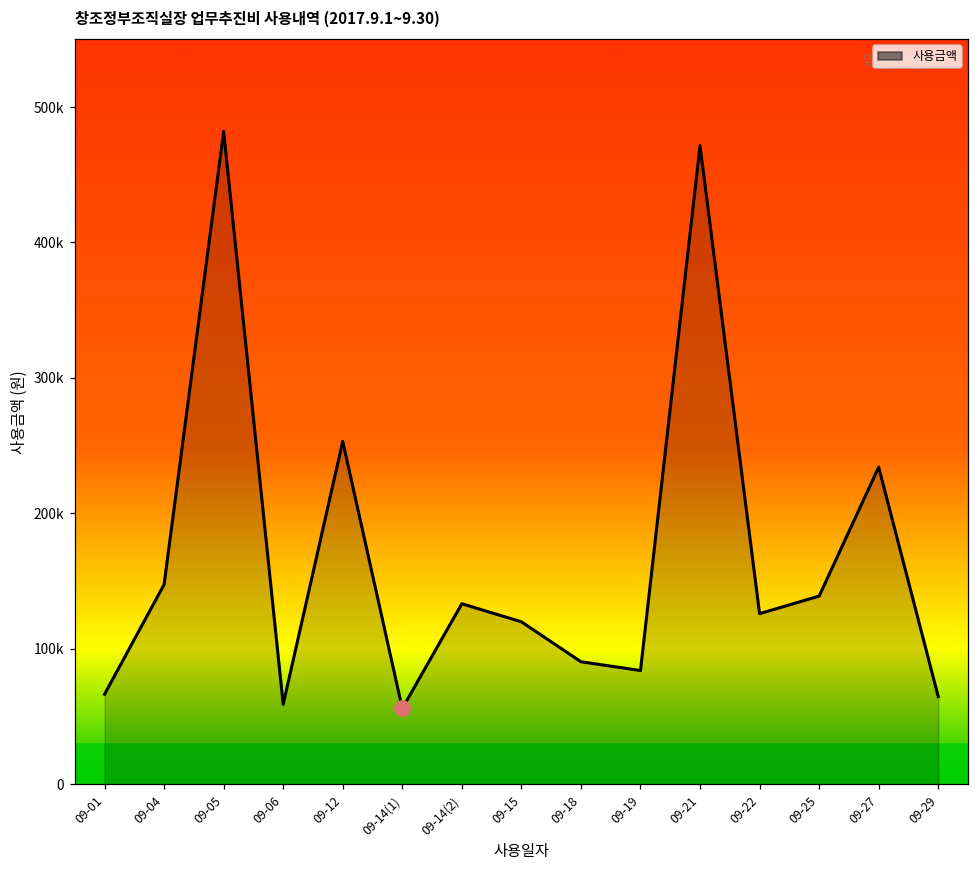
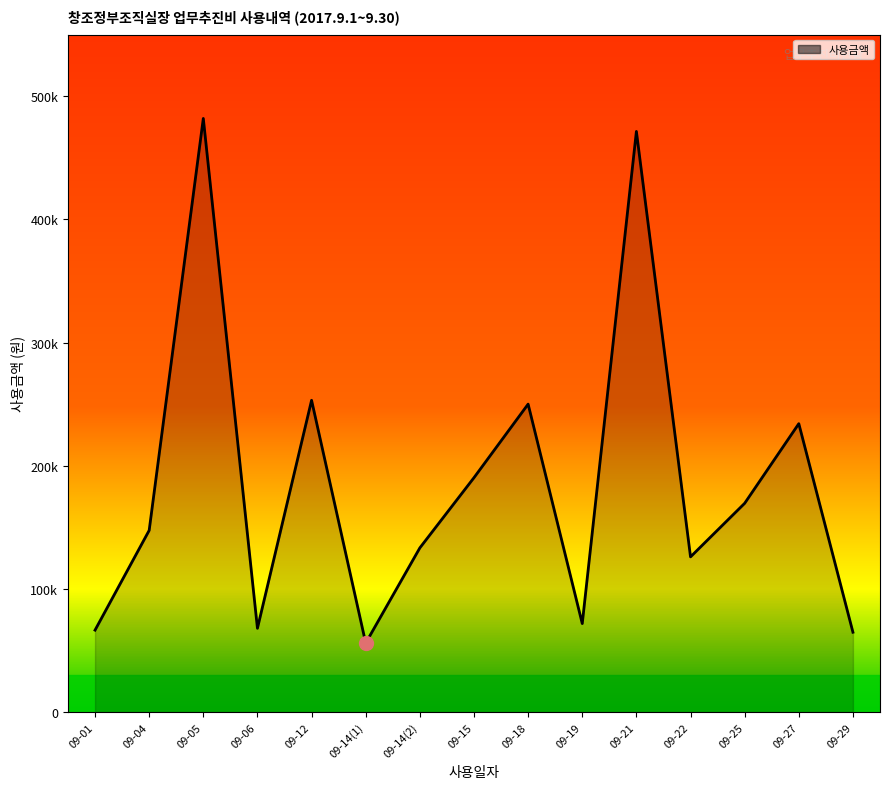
  {
    "사용금액": {
      "09-01": 67000,
      "09-04": 148000,
      "09-05": 482000,
-     "09-06": 59000,
+     "09-06": 68000,
      "09-12": 253000,
      "09-14(2)": 133000,
-     "09-15": 120000,
-     "09-18": 91000,
-     "09-19": 84000,
+     "09-15": 190000,
+     "09-18": 250000,
+     "09-19": 72000,
      "09-21": 471000,
      "09-22": 126000,
-     "09-25": 139000,
+     "09-25": 170000,
      "09-27": 234000,
      "09-29": 65000
    }
  }
